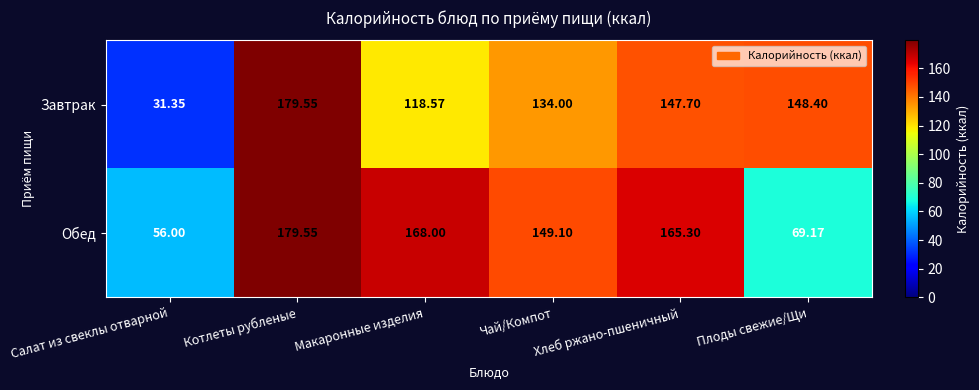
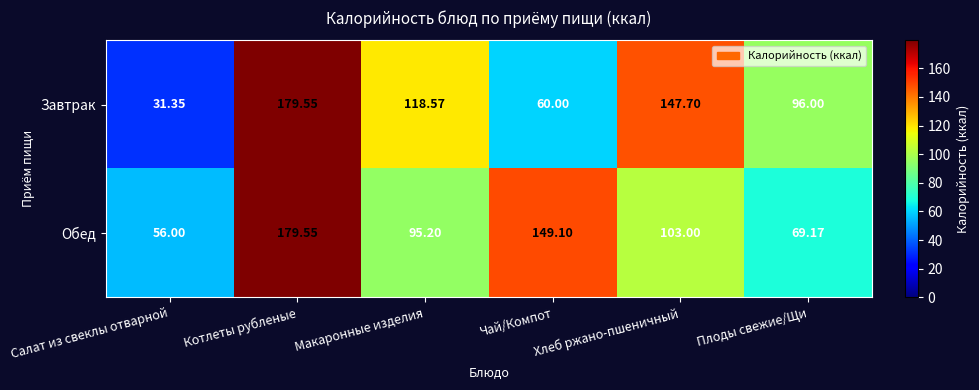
  {
    "Завтрак": {
      "Салат из свеклы отварной": 31.35,
      "Котлеты рубленые": 179.55,
      "Макаронные изделия": 118.57,
-     "Чай/Компот": 134.00,
+     "Чай/Компот": 60.00,
      "Хлеб ржано-пшеничный": 147.70,
-     "Плоды свежие/Щи": 148.40
+     "Плоды свежие/Щи": 96.00
    },
    "Обед": {
      "Салат из свеклы отварной": 56.00,
      "Котлеты рубленые": 179.55,
-     "Макаронные изделия": 168.00,
+     "Макаронные изделия": 95.20,
      "Чай/Компот": 149.10,
-     "Хлеб ржано-пшеничный": 165.30,
+     "Хлеб ржано-пшеничный": 103.00,
      "Плоды свежие/Щи": 69.17
    }
  }
